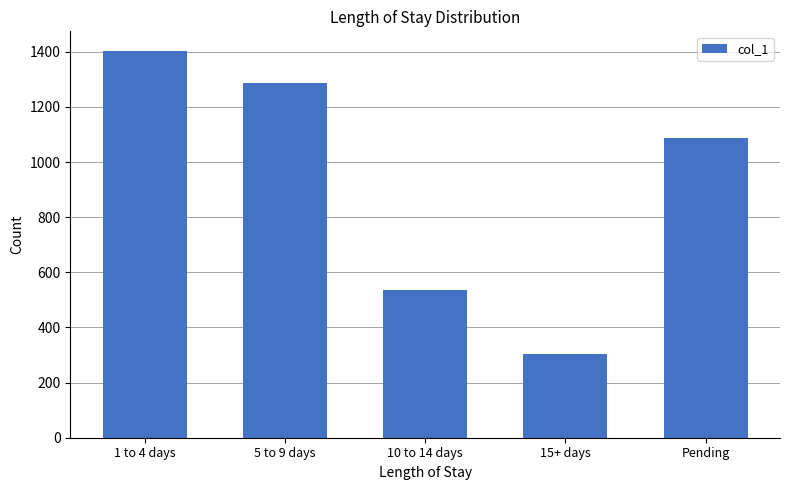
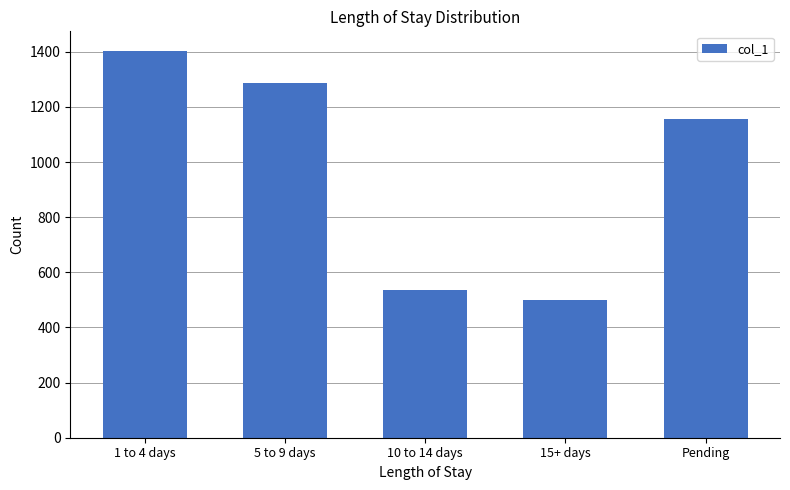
  {
    "1 to 4 days": 1400,
    "5 to 9 days": 1290,
    "10 to 14 days": 540,
-   "15+ days": 300,
-   "Pending": 1090
+   "15+ days": 500,
+   "Pending": 1160
  }
